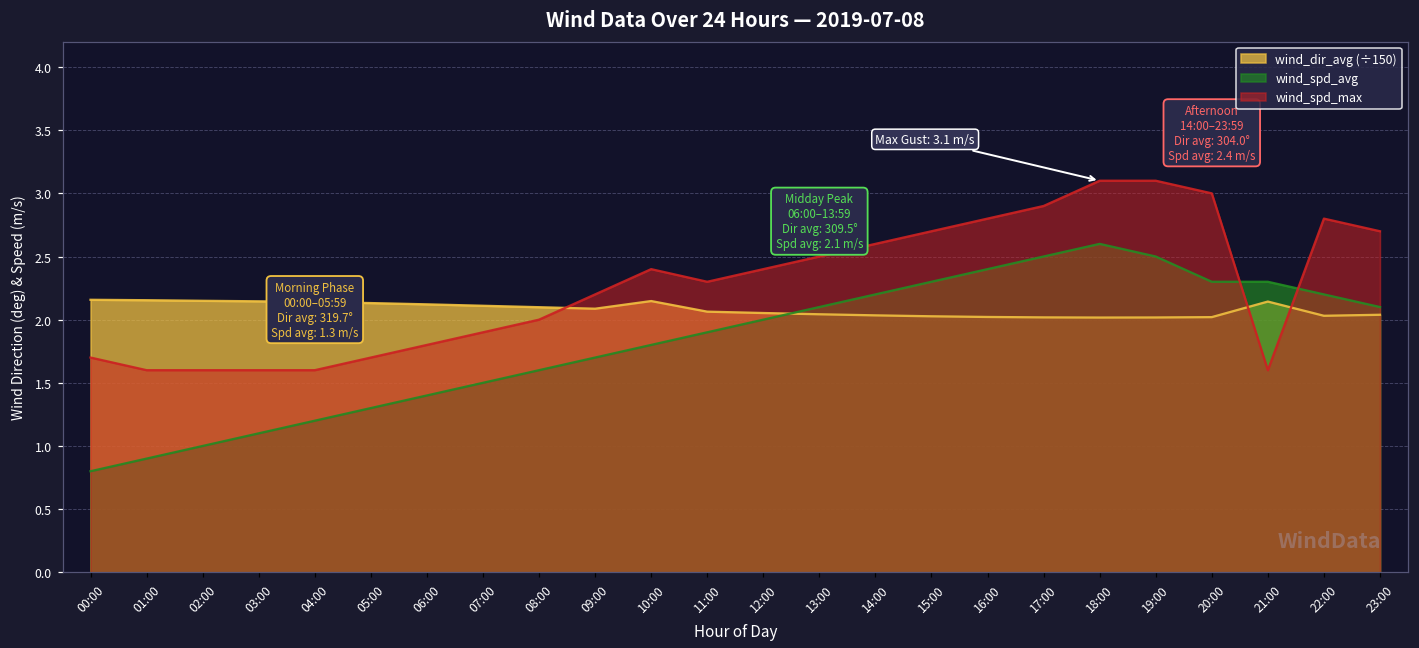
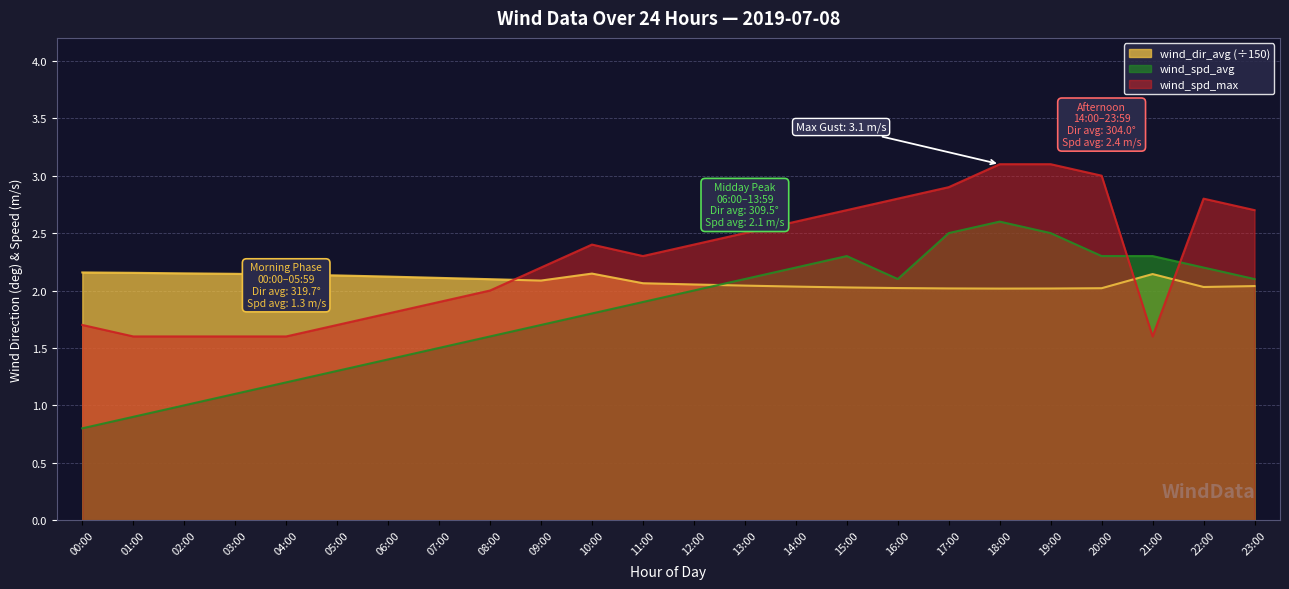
  {
    "wind_dir_avg (÷150)": {
      "00:00": 2.16,
      "01:00": 2.15,
      "02:00": 2.15,
      "03:00": 2.15,
      "05:00": 2.13,
      "06:00": 2.1,
      "07:00": 2.1,
      "08:00": 2.1,
      "09:00": 2.1,
      "10:00": 2.15,
      "11:00": 2.06,
      "12:00": 2.05,
      "13:00": 2.04,
      "14:00": 2.03,
      "15:00": 2.03,
      "16:00": 2.0,
      "17:00": 2.0,
      "18:00": 2.0,
      "19:00": 2.0,
      "20:00": 2.0,
      "21:00": 2.14,
      "22:00": 2.03,
      "23:00": 2.04
    },
    "wind_spd_avg": {
      "00:00": 0.8,
      "01:00": 0.9,
      "02:00": 1.0,
      "03:00": 1.1,
      "04:00": 1.2,
      "05:00": 1.3,
      "06:00": 1.4,
      "07:00": 1.5,
      "08:00": 1.6,
      "09:00": 1.7,
      "10:00": 1.8,
      "11:00": 1.9,
      "12:00": 2.0,
      "13:00": 2.1,
      "14:00": 2.2,
      "15:00": 2.3,
-     "16:00": 2.4,
+     "16:00": 2.1,
      "17:00": 2.5,
      "18:00": 2.6,
      "19:00": 2.5,
      "20:00": 2.3,
      "21:00": 2.3,
      "22:00": 2.2,
      "23:00": 2.1
    },
    "wind_spd_max": {
      "00:00": 1.7,
      "01:00": 1.6,
      "02:00": 1.6,
      "03:00": 1.6,
      "04:00": 1.6,
      "05:00": 1.7,
      "06:00": 1.8,
      "07:00": 1.9,
      "08:00": 2.0,
      "09:00": 2.2,
      "10:00": 2.4,
      "11:00": 2.3,
      "12:00": 2.4,
      "14:00": 2.6,
      "15:00": 2.7,
      "16:00": 2.8,
      "17:00": 2.9,
      "20:00": 3.0,
      "21:00": 1.6,
      "22:00": 2.8,
      "23:00": 2.7
    }
  }
